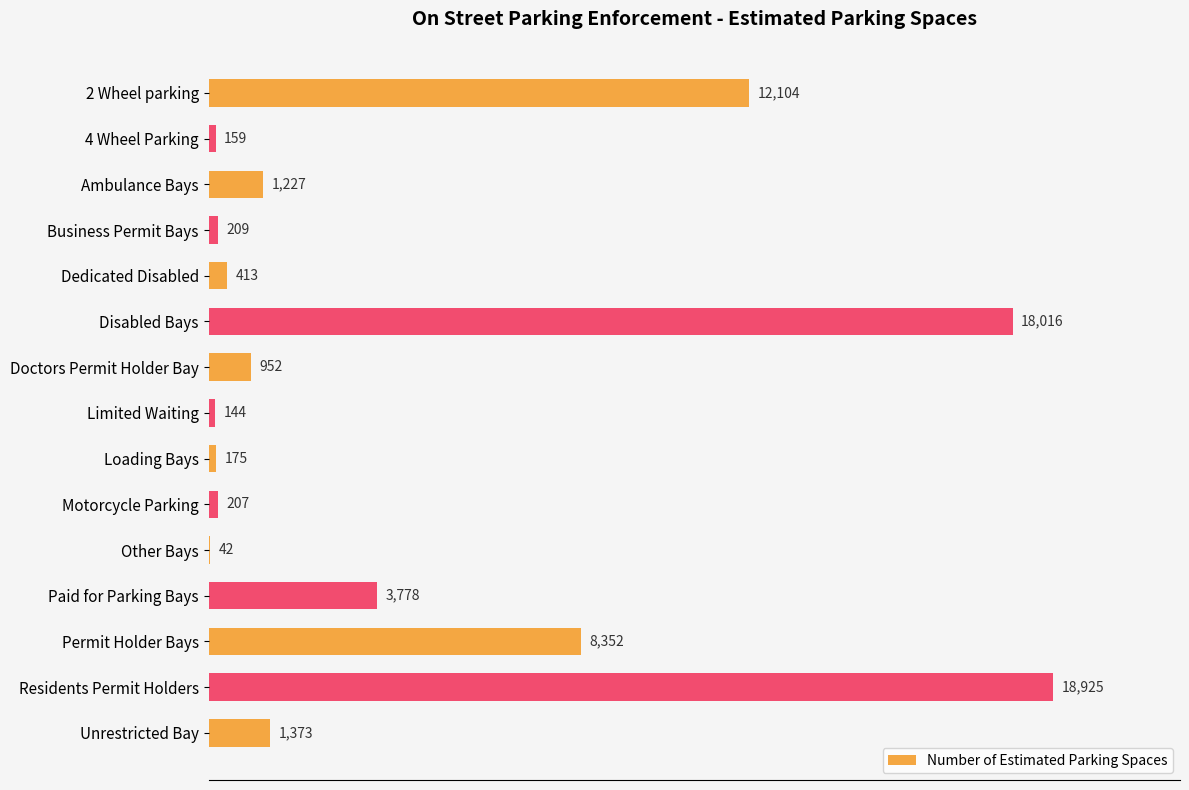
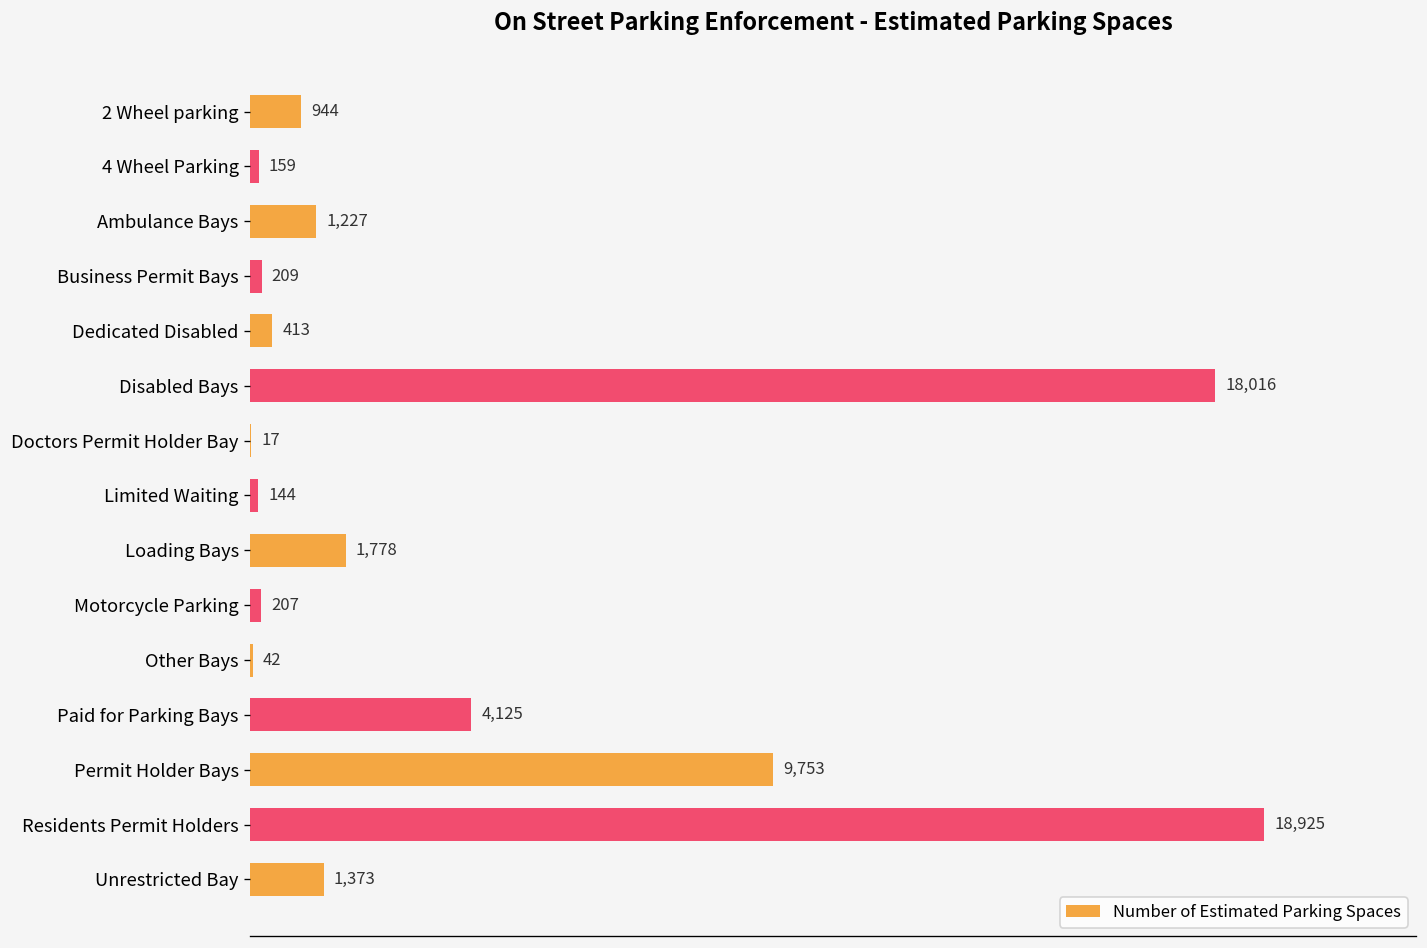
  {
-   "2 Wheel parking": "12,104",
+   "2 Wheel parking": "944",
    "4 Wheel Parking": "159",
    "Ambulance Bays": "1,227",
    "Business Permit Bays": "209",
    "Dedicated Disabled": "413",
    "Disabled Bays": "18,016",
-   "Doctors Permit Holder Bay": "952",
+   "Doctors Permit Holder Bay": "17",
    "Limited Waiting": "144",
-   "Loading Bays": "175",
+   "Loading Bays": "1,778",
    "Motorcycle Parking": "207",
    "Other Bays": "42",
-   "Paid for Parking Bays": "3,778",
-   "Permit Holder Bays": "8,352",
+   "Paid for Parking Bays": "4,125",
+   "Permit Holder Bays": "9,753",
    "Residents Permit Holders": "18,925",
    "Unrestricted Bay": "1,373"
  }
